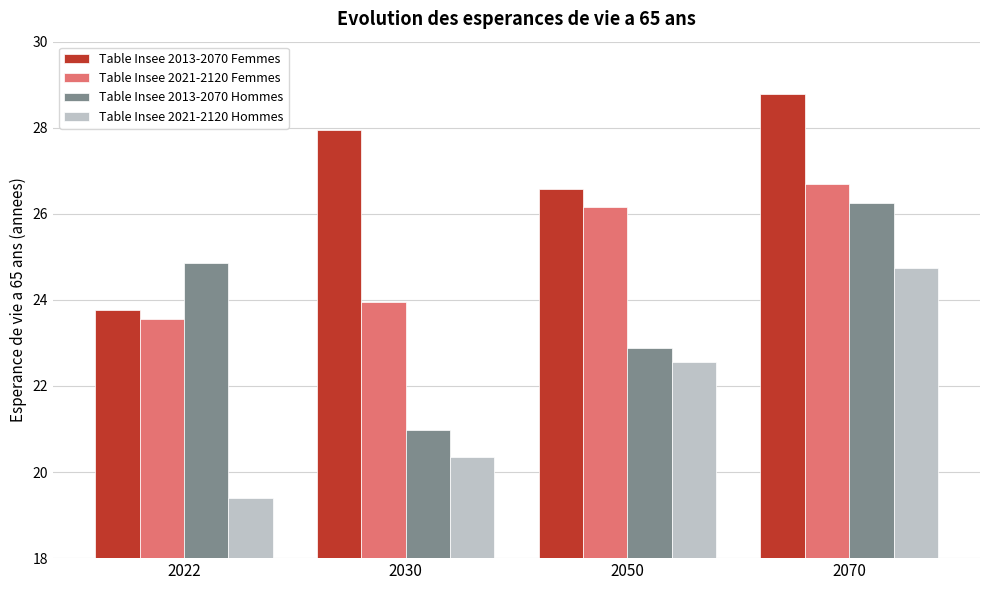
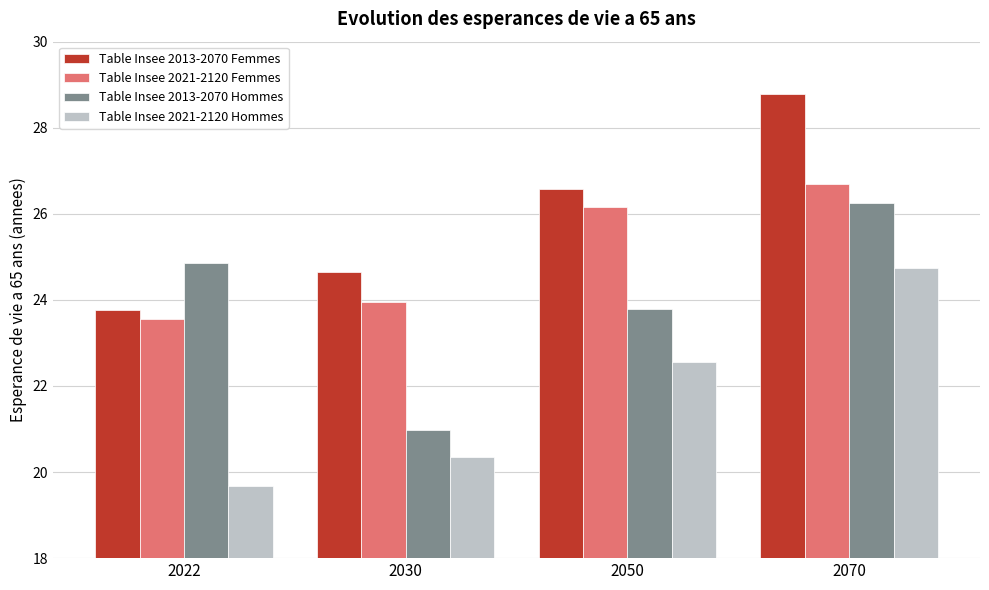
  {
    "Table Insee 2013-2070 Femmes": {
      "2022": 23.8,
-     "2030": 28.0,
+     "2030": 24.7,
      "2050": 26.6,
      "2070": 28.8
    },
    "Table Insee 2021-2120 Femmes": {
      "2022": 23.6,
      "2030": 24.0,
      "2050": 26.1,
      "2070": 26.7
    },
    "Table Insee 2013-2070 Hommes": {
      "2022": 24.9,
      "2030": 21.0,
-     "2050": 22.9,
+     "2050": 23.8,
      "2070": 26.3
    },
    "Table Insee 2021-2120 Hommes": {
-     "2022": 19.4,
+     "2022": 19.7,
      "2030": 20.4,
      "2050": 22.6,
      "2070": 24.7
    }
  }
